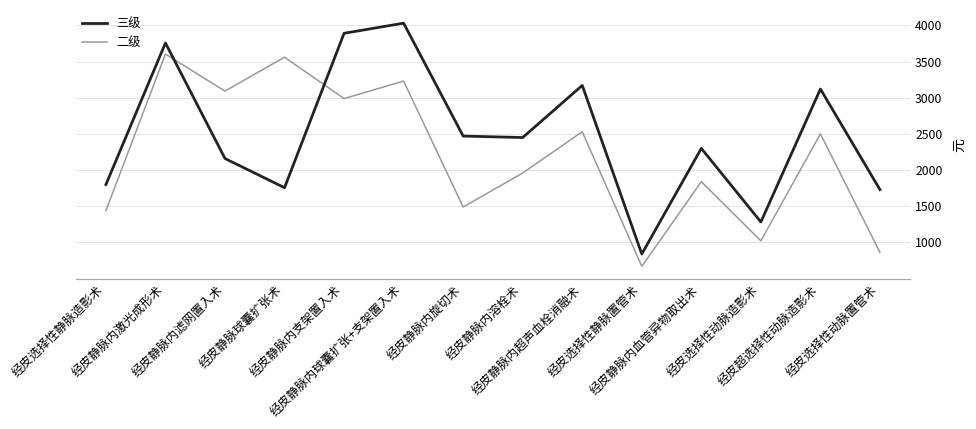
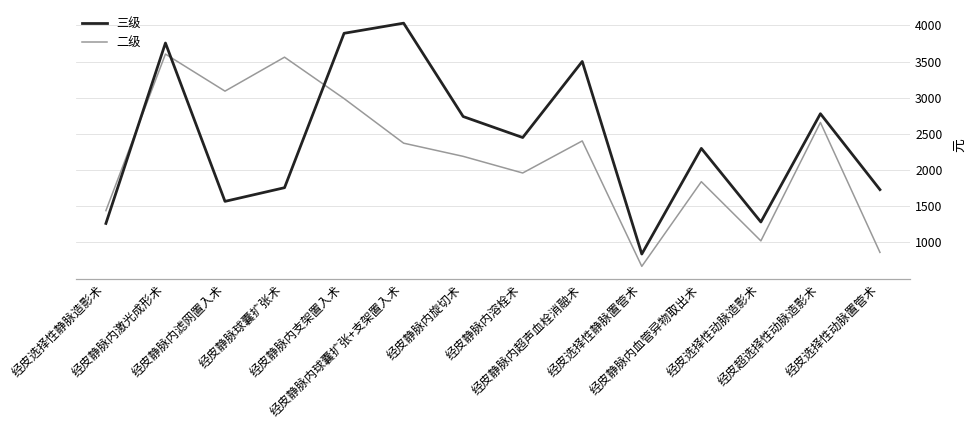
  {
    "三级": {
-     "经皮选择性静脉造影术": 1800,
+     "经皮选择性静脉造影术": 1300,
      "经皮静脉内激光成形术": 3800,
-     "经皮静脉内滤网置入术": 2200,
+     "经皮静脉内滤网置入术": 1600,
      "经皮静脉球囊扩张术": 1800,
      "经皮静脉内支架置入术": 3900,
      "经皮静脉内球囊扩张+支架置入术": 4000,
-     "经皮静脉内旋切术": 2500,
+     "经皮静脉内旋切术": 2700,
      "经皮静脉内溶栓术": 2500,
-     "经皮静脉内超声血栓消融术": 3200,
+     "经皮静脉内超声血栓消融术": 3500,
      "经皮选择性静脉置管术": 800,
      "经皮静脉内血管异物取出术": 2300,
      "经皮选择性动脉造影术": 1300,
-     "经皮超选择性动脉造影术": 3100,
+     "经皮超选择性动脉造影术": 2800,
      "经皮选择性动脉置管术": 1700
    },
    "二级": {
      "经皮选择性静脉造影术": 1400,
      "经皮静脉内激光成形术": 3600,
      "经皮静脉内滤网置入术": 3100,
      "经皮静脉球囊扩张术": 3600,
      "经皮静脉内支架置入术": 3000,
-     "经皮静脉内球囊扩张+支架置入术": 3200,
-     "经皮静脉内旋切术": 1500,
+     "经皮静脉内球囊扩张+支架置入术": 2400,
+     "经皮静脉内旋切术": 2200,
      "经皮静脉内溶栓术": 2000,
-     "经皮静脉内超声血栓消融术": 2500,
+     "经皮静脉内超声血栓消融术": 2400,
      "经皮选择性静脉置管术": 700,
      "经皮静脉内血管异物取出术": 1800,
      "经皮选择性动脉造影术": 1000,
-     "经皮超选择性动脉造影术": 2500,
+     "经皮超选择性动脉造影术": 2700,
      "经皮选择性动脉置管术": 900
    }
  }
